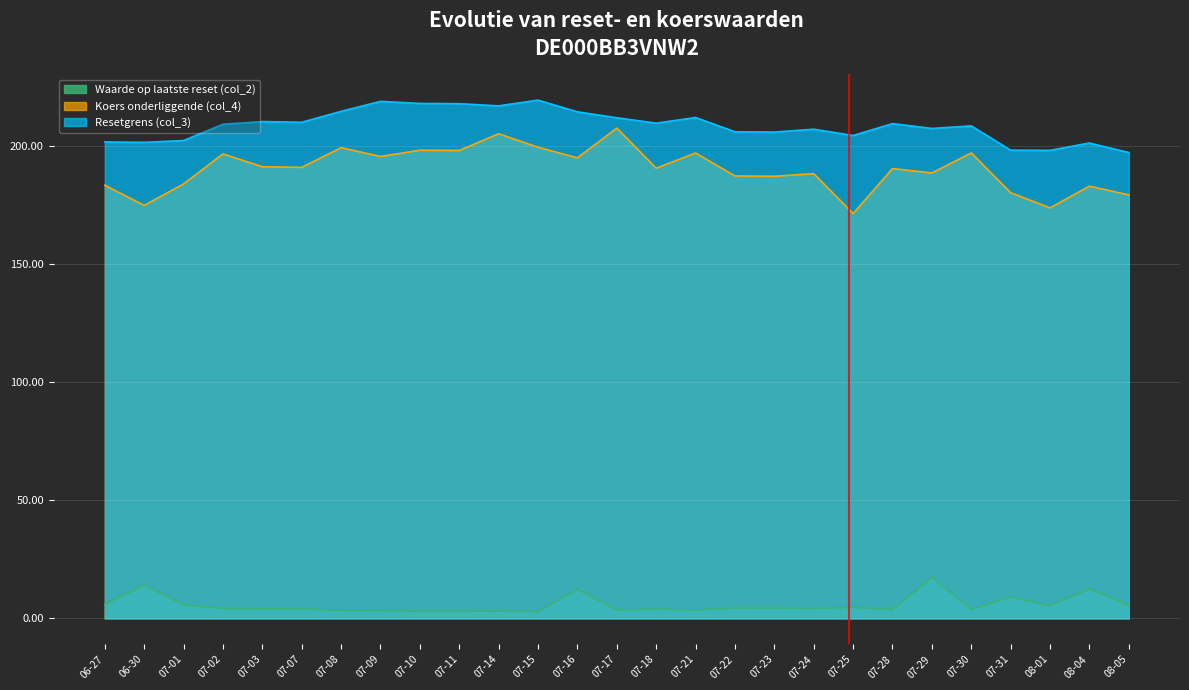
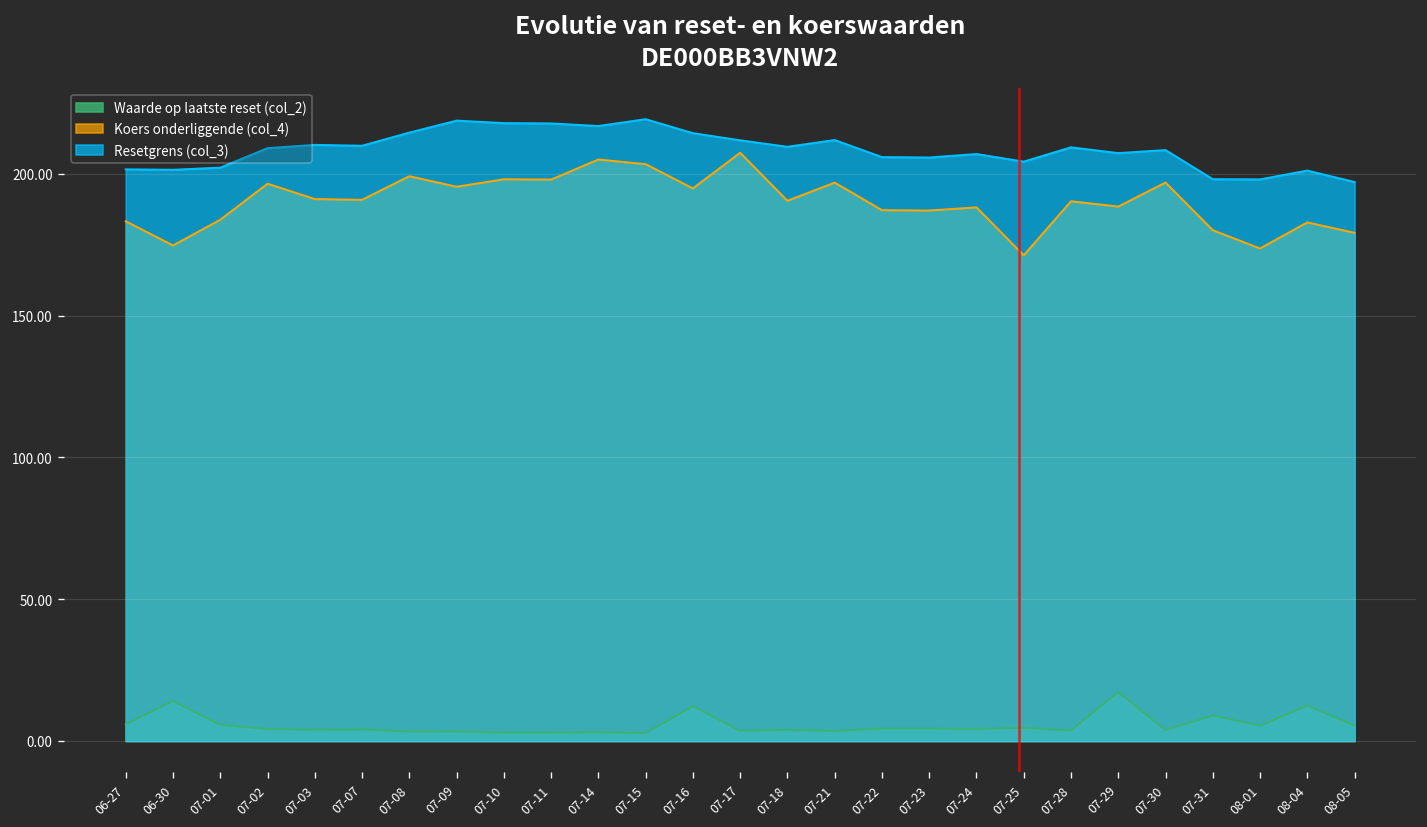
  {
    "Waarde op laatste reset (col_2)": {
      "06-27": 6,
      "06-30": 14,
      "07-01": 6,
      "07-02": 4,
      "07-03": 4,
      "07-07": 4,
      "07-08": 3,
      "07-09": 3,
      "07-10": 3,
      "07-11": 3,
      "07-14": 3,
      "07-15": 3,
      "07-16": 12,
      "07-17": 4,
      "07-18": 4,
      "07-21": 4,
      "07-22": 4,
      "07-23": 4,
      "07-24": 4,
      "07-25": 5,
      "07-28": 4,
      "07-29": 17,
      "07-30": 4,
      "07-31": 9,
      "08-01": 5,
      "08-04": 12,
      "08-05": 5
    },
    "Koers onderliggende (col_4)": {
      "06-27": 183,
      "06-30": 175,
      "07-01": 184,
      "07-02": 196,
      "07-03": 191,
      "07-07": 191,
      "07-08": 199,
      "07-09": 195,
      "07-10": 198,
      "07-11": 198,
      "07-14": 205,
-     "07-15": 199,
+     "07-15": 203,
      "07-16": 195,
      "07-17": 207,
      "07-18": 190,
      "07-21": 197,
      "07-22": 187,
      "07-23": 187,
      "07-24": 188,
      "07-25": 171,
      "07-28": 190,
      "07-29": 188,
      "07-30": 197,
      "07-31": 180,
      "08-01": 174,
      "08-04": 183,
      "08-05": 179
    },
    "Resetgrens (col_3)": {
      "06-27": 202,
      "06-30": 201,
      "07-01": 202,
      "07-03": 210,
      "07-07": 210,
      "07-08": 214,
      "07-09": 219,
      "07-10": 218,
      "07-11": 218,
      "07-14": 217,
      "07-15": 219,
      "07-16": 214,
      "07-17": 212,
      "07-18": 209,
      "07-21": 212,
      "07-22": 206,
      "07-23": 206,
      "07-24": 207,
      "07-25": 204,
      "07-28": 209,
      "07-29": 207,
      "07-30": 208,
      "07-31": 198,
      "08-01": 198,
      "08-04": 201,
      "08-05": 197
    }
  }
